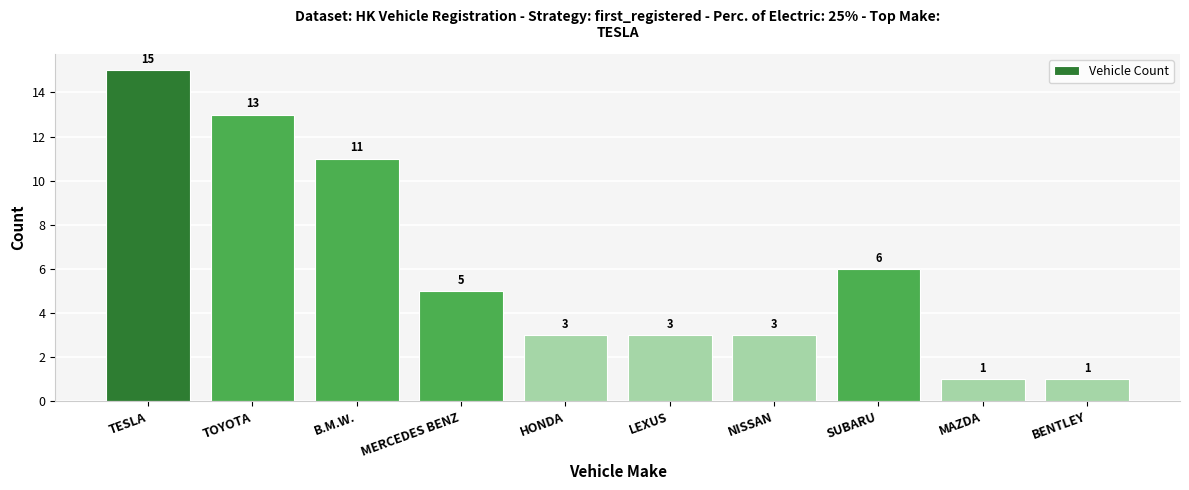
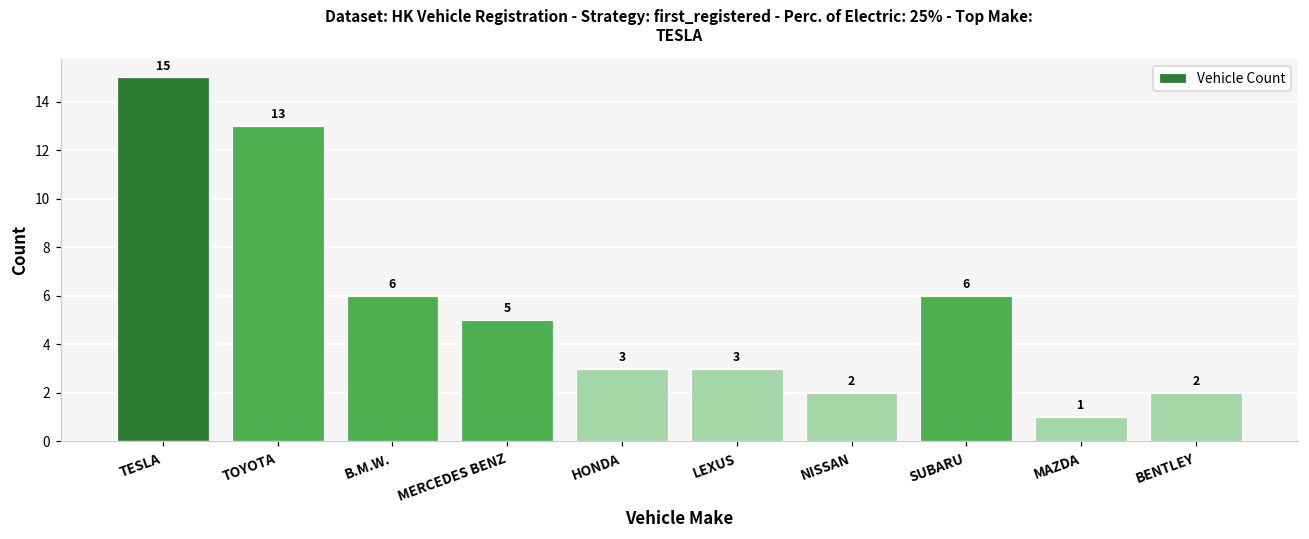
  {
    "TESLA": 15,
    "TOYOTA": 13,
-   "B.M.W.": 11,
+   "B.M.W.": 6,
    "MERCEDES BENZ": 5,
    "HONDA": 3,
    "LEXUS": 3,
-   "NISSAN": 3,
+   "NISSAN": 2,
    "SUBARU": 6,
    "MAZDA": 1,
-   "BENTLEY": 1
+   "BENTLEY": 2
  }
